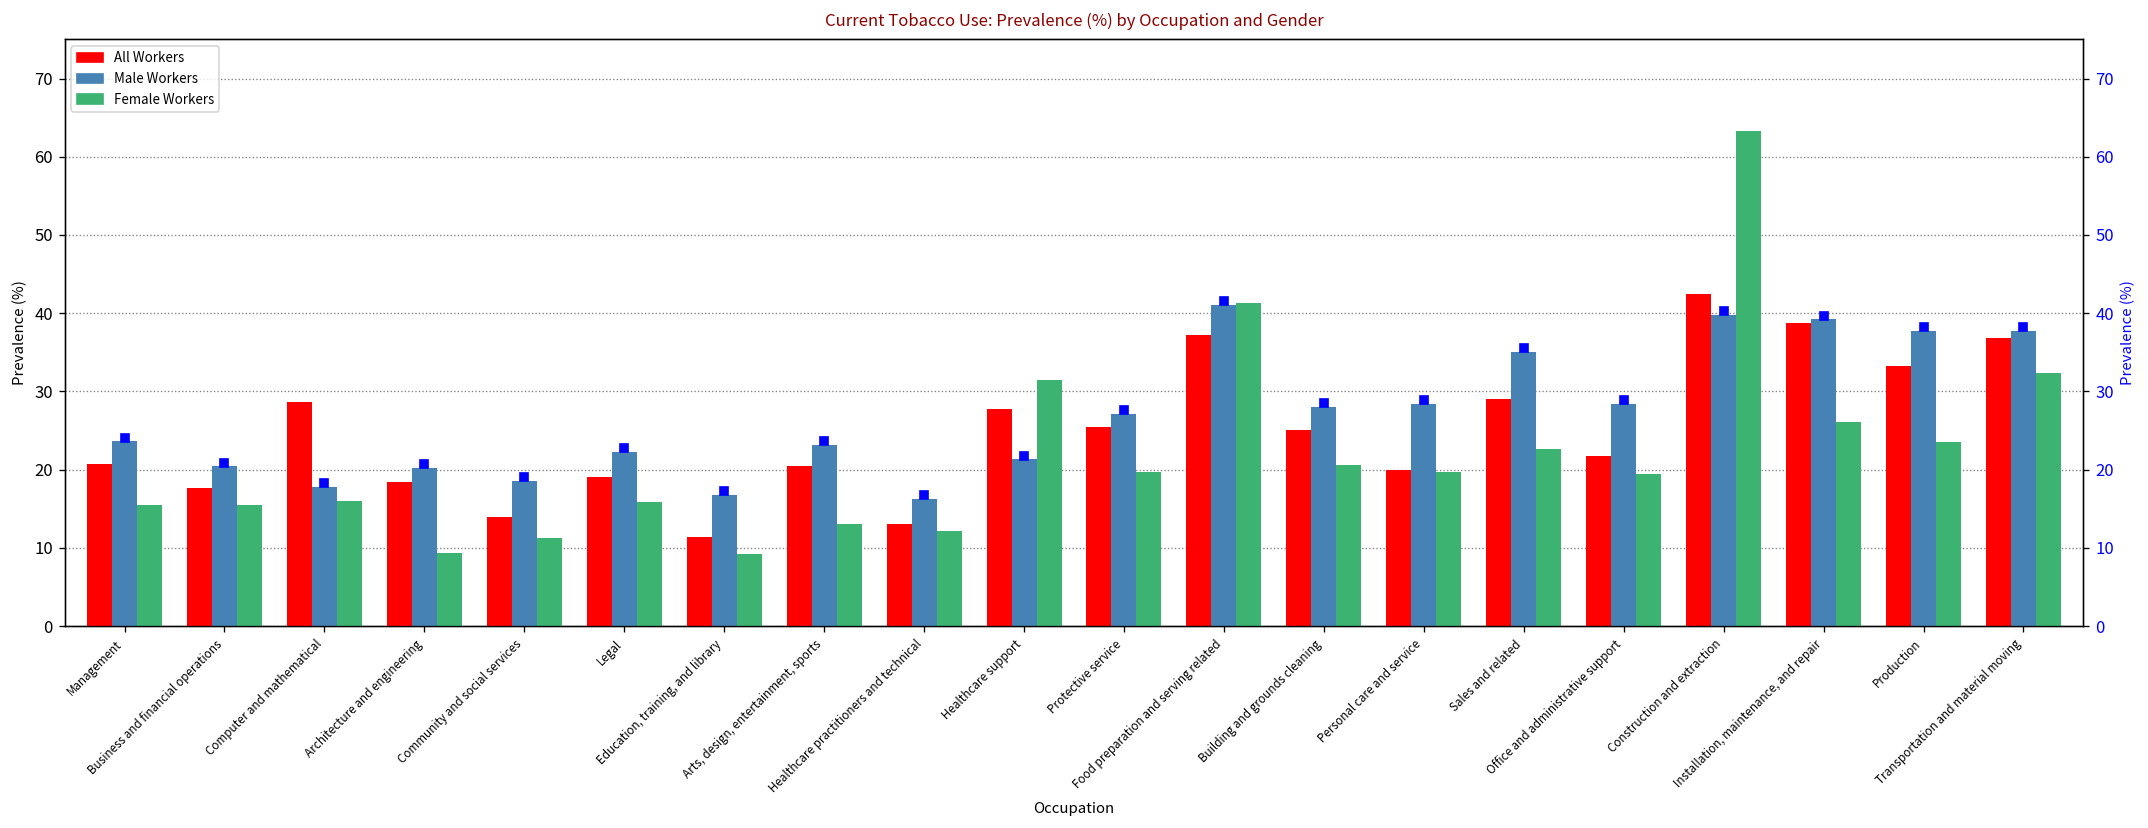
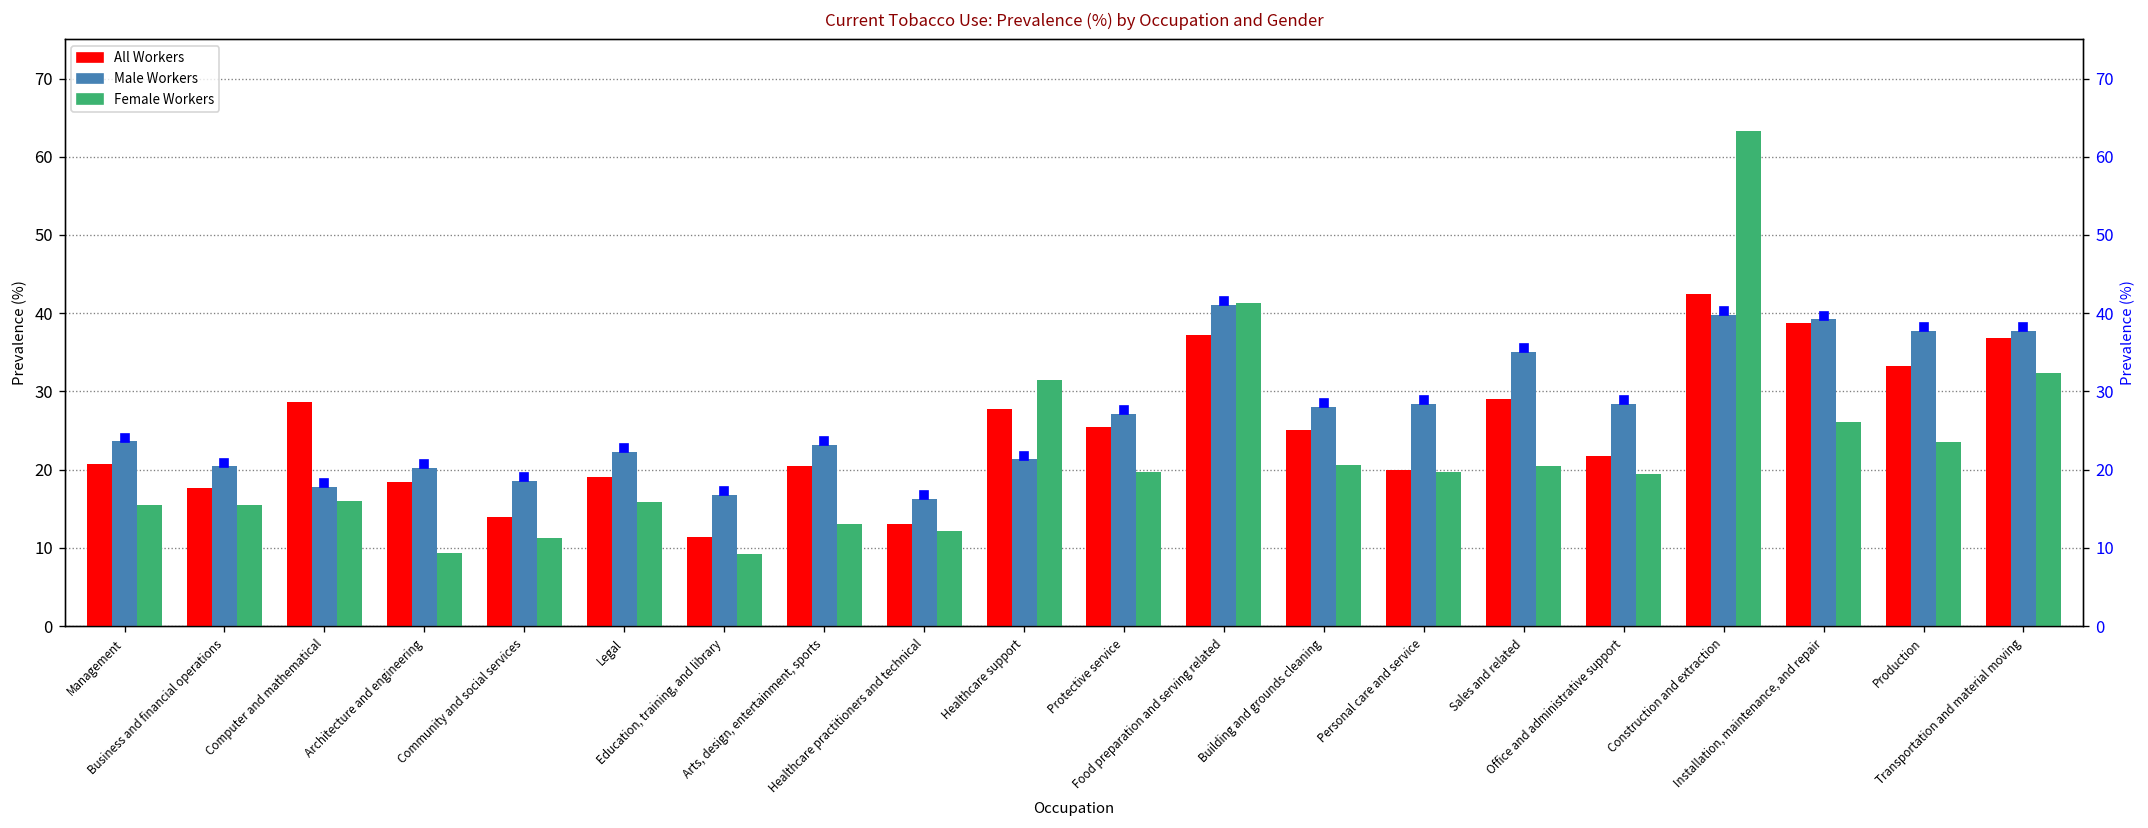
  {
    "All Workers": {
      "Management": 21,
      "Business and financial operations": 18,
      "Computer and mathematical": 29,
      "Architecture and engineering": 18,
      "Community and social services": 14,
      "Legal": 19,
      "Education, training, and library": 11,
      "Arts, design, entertainment, sports": 21,
      "Healthcare practitioners and technical": 13,
      "Healthcare support": 28,
      "Protective service": 26,
      "Food preparation and serving related": 37,
      "Building and grounds cleaning": 25,
      "Personal care and service": 20,
      "Sales and related": 29,
      "Office and administrative support": 22,
      "Construction and extraction": 42,
      "Installation, maintenance, and repair": 39,
      "Production": 33,
      "Transportation and material moving": 37
    },
    "Male Workers": {
      "Management": 24,
      "Business and financial operations": 20,
      "Computer and mathematical": 18,
      "Architecture and engineering": 20,
      "Community and social services": 19,
      "Legal": 22,
      "Education, training, and library": 17,
      "Arts, design, entertainment, sports": 23,
      "Healthcare practitioners and technical": 16,
      "Healthcare support": 21,
      "Protective service": 27,
      "Food preparation and serving related": 41,
      "Building and grounds cleaning": 28,
      "Personal care and service": 28,
      "Sales and related": 35,
      "Office and administrative support": 28,
      "Construction and extraction": 40,
      "Installation, maintenance, and repair": 39,
      "Production": 38,
      "Transportation and material moving": 38
    },
    "Female Workers": {
      "Management": 16,
      "Business and financial operations": 16,
      "Computer and mathematical": 16,
      "Architecture and engineering": 9,
      "Community and social services": 11,
      "Legal": 16,
      "Education, training, and library": 9,
      "Arts, design, entertainment, sports": 13,
      "Healthcare practitioners and technical": 12,
      "Healthcare support": 32,
      "Protective service": 20,
      "Food preparation and serving related": 41,
      "Building and grounds cleaning": 21,
      "Personal care and service": 20,
-     "Sales and related": 23,
+     "Sales and related": 20,
      "Office and administrative support": 20,
      "Construction and extraction": 63,
      "Installation, maintenance, and repair": 26,
      "Production": 24,
      "Transportation and material moving": 32
    }
  }
